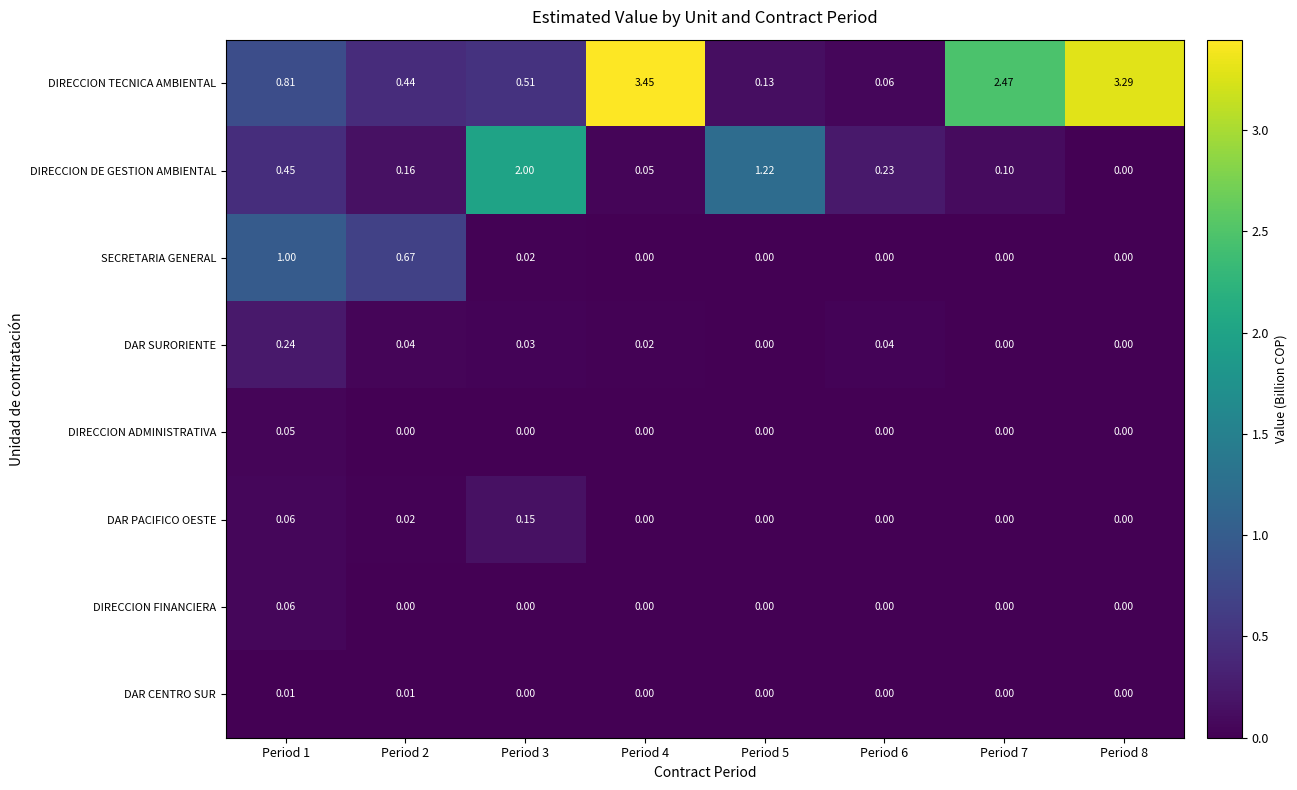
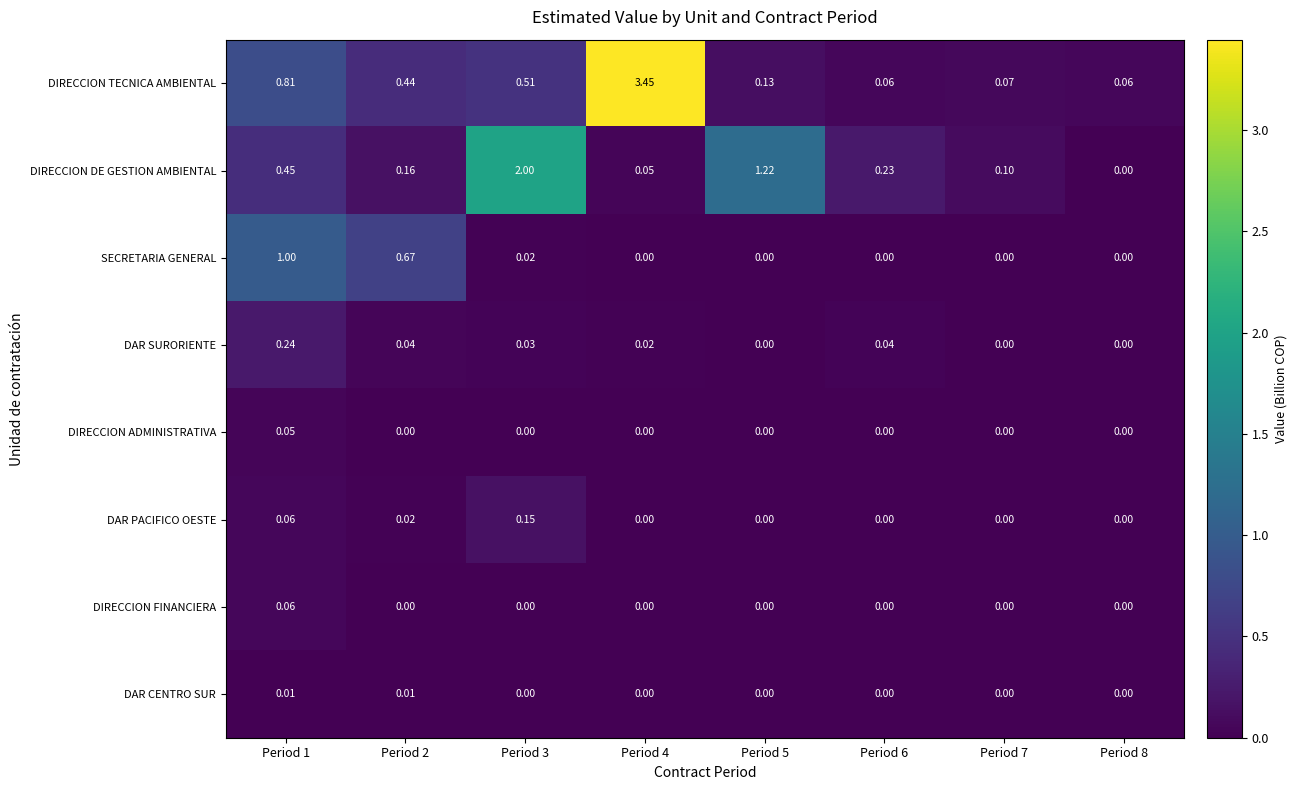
  {
    "DIRECCION TECNICA AMBIENTAL": {
      "Period 1": 0.81,
      "Period 2": 0.44,
      "Period 3": 0.51,
      "Period 4": 3.45,
      "Period 5": 0.13,
      "Period 6": 0.06,
-     "Period 7": 2.47,
-     "Period 8": 3.29
+     "Period 7": 0.07,
+     "Period 8": 0.06
    },
    "DIRECCION DE GESTION AMBIENTAL": {
      "Period 1": 0.45,
      "Period 2": 0.16,
      "Period 3": 2.00,
      "Period 4": 0.05,
      "Period 5": 1.22,
      "Period 6": 0.23,
      "Period 7": 0.10,
      "Period 8": 0.00
    },
    "SECRETARIA GENERAL": {
      "Period 1": 1.00,
      "Period 2": 0.67,
      "Period 3": 0.02,
      "Period 4": 0.00,
      "Period 5": 0.00,
      "Period 6": 0.00,
      "Period 7": 0.00,
      "Period 8": 0.00
    },
    "DAR SURORIENTE": {
      "Period 1": 0.24,
      "Period 2": 0.04,
      "Period 3": 0.03,
      "Period 4": 0.02,
      "Period 5": 0.00,
      "Period 6": 0.04,
      "Period 7": 0.00,
      "Period 8": 0.00
    },
    "DIRECCION ADMINISTRATIVA": {
      "Period 1": 0.05,
      "Period 2": 0.00,
      "Period 3": 0.00,
      "Period 4": 0.00,
      "Period 5": 0.00,
      "Period 6": 0.00,
      "Period 7": 0.00,
      "Period 8": 0.00
    },
    "DAR PACIFICO OESTE": {
      "Period 1": 0.06,
      "Period 2": 0.02,
      "Period 3": 0.15,
      "Period 4": 0.00,
      "Period 5": 0.00,
      "Period 6": 0.00,
      "Period 7": 0.00,
      "Period 8": 0.00
    },
    "DIRECCION FINANCIERA": {
      "Period 1": 0.06,
      "Period 2": 0.00,
      "Period 3": 0.00,
      "Period 4": 0.00,
      "Period 5": 0.00,
      "Period 6": 0.00,
      "Period 7": 0.00,
      "Period 8": 0.00
    },
    "DAR CENTRO SUR": {
      "Period 1": 0.01,
      "Period 2": 0.01,
      "Period 3": 0.00,
      "Period 4": 0.00,
      "Period 5": 0.00,
      "Period 6": 0.00,
      "Period 7": 0.00,
      "Period 8": 0.00
    }
  }
